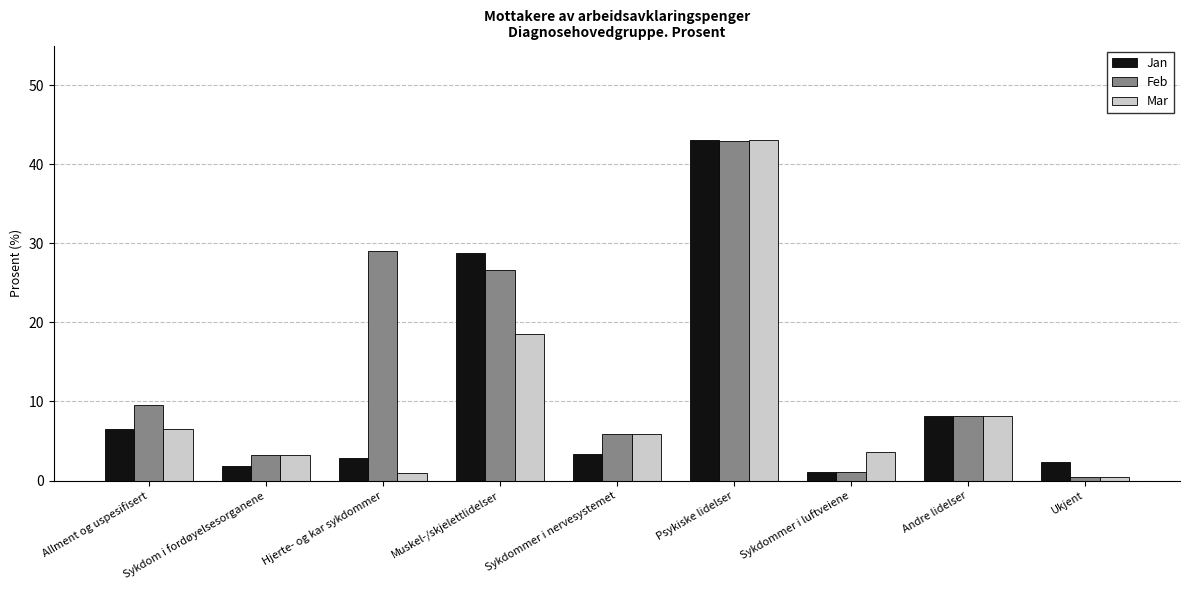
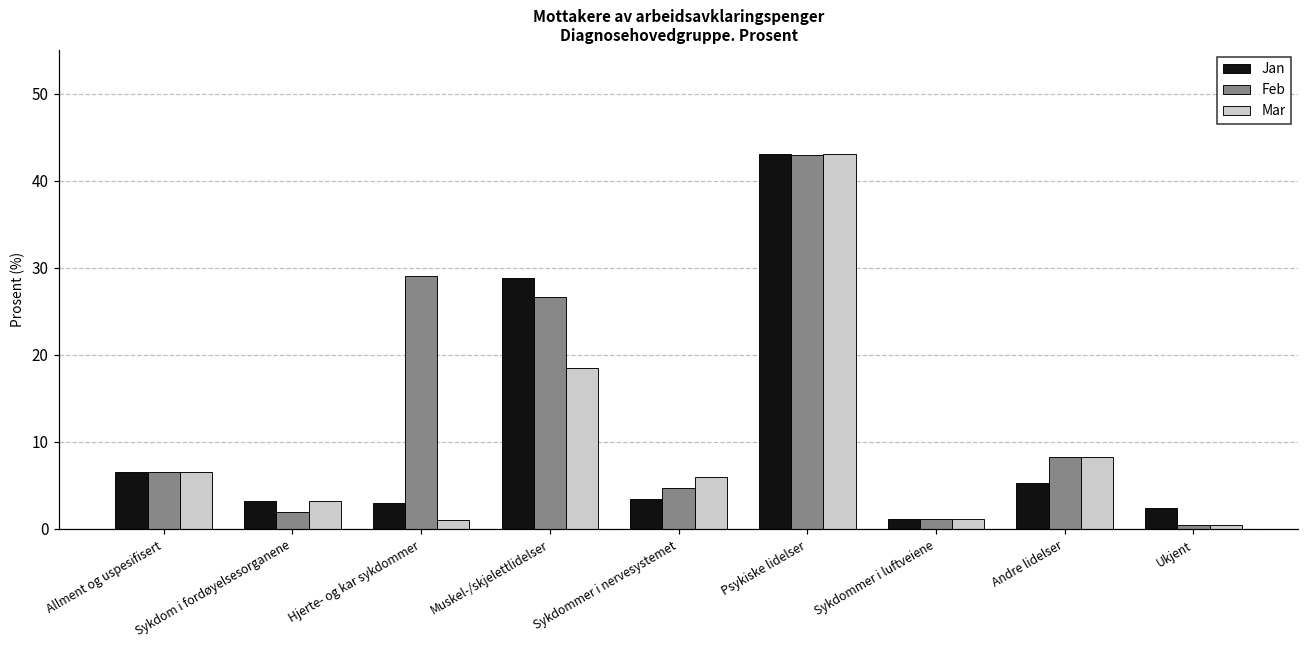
  {
    "Jan": {
      "Allment og uspesifisert": 7,
-     "Sykdom i fordøyelsesorganene": 2,
+     "Sykdom i fordøyelsesorganene": 3,
      "Hjerte- og kar sykdommer": 3,
      "Muskel-/skjelettlidelser": 29,
      "Sykdommer i nervesystemet": 3,
      "Psykiske lidelser": 43,
      "Sykdommer i luftveiene": 1,
-     "Andre lidelser": 8,
+     "Andre lidelser": 5,
      "Ukjent": 2
    },
    "Feb": {
-     "Allment og uspesifisert": 10,
-     "Sykdom i fordøyelsesorganene": 3,
+     "Allment og uspesifisert": 7,
+     "Sykdom i fordøyelsesorganene": 2,
      "Hjerte- og kar sykdommer": 29,
      "Muskel-/skjelettlidelser": 27,
-     "Sykdommer i nervesystemet": 6,
+     "Sykdommer i nervesystemet": 5,
      "Psykiske lidelser": 43,
      "Sykdommer i luftveiene": 1,
      "Andre lidelser": 8,
      "Ukjent": 0
    },
    "Mar": {
      "Allment og uspesifisert": 7,
      "Sykdom i fordøyelsesorganene": 3,
      "Hjerte- og kar sykdommer": 1,
      "Muskel-/skjelettlidelser": 19,
      "Sykdommer i nervesystemet": 6,
      "Psykiske lidelser": 43,
-     "Sykdommer i luftveiene": 4,
+     "Sykdommer i luftveiene": 1,
      "Andre lidelser": 8,
      "Ukjent": 0
    }
  }
